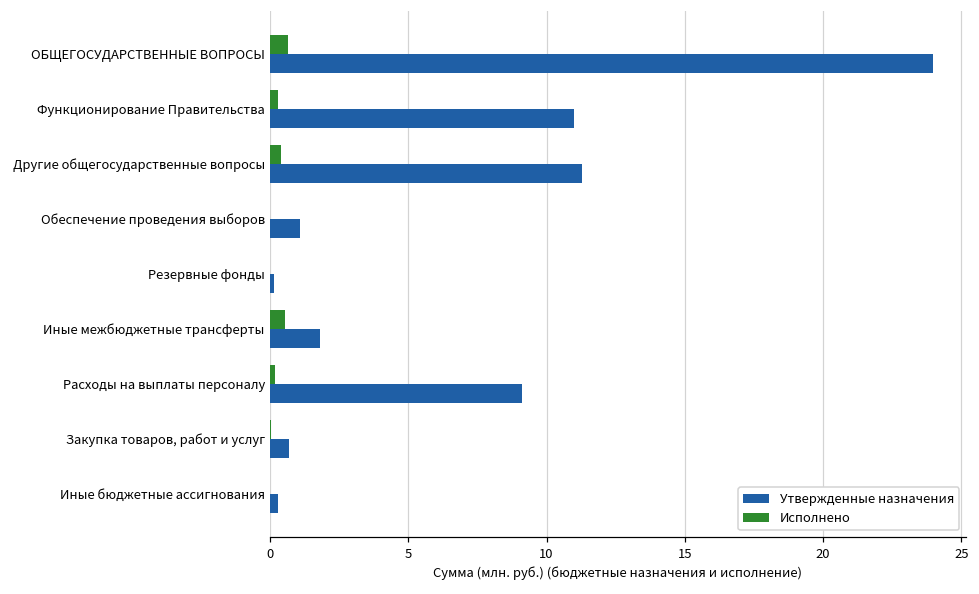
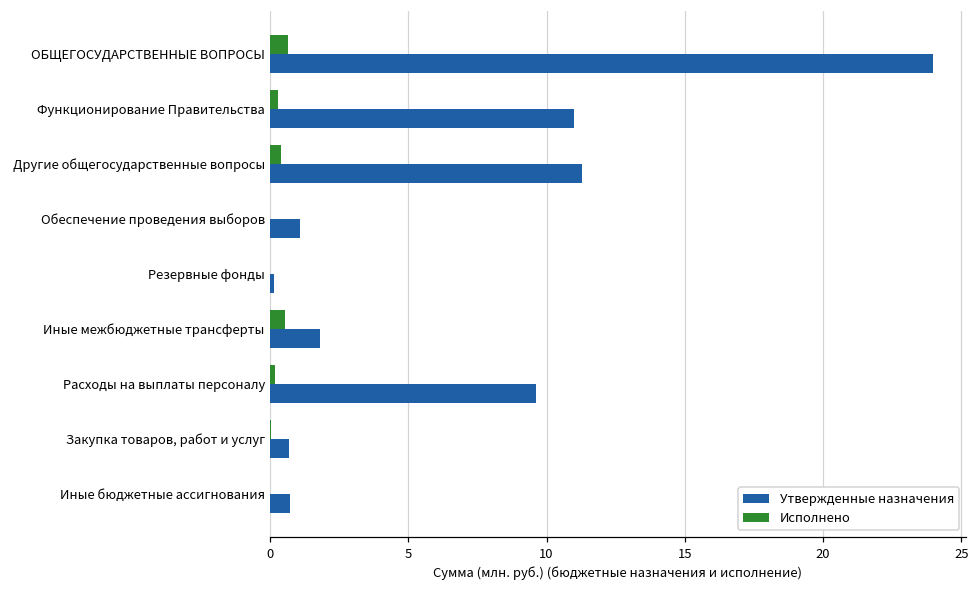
  {
    "Утвержденные назначения": {
      "ОБЩЕГОСУДАРСТВЕННЫЕ ВОПРОСЫ": 24.0,
      "Функционирование Правительства": 11.0,
      "Другие общегосударственные вопросы": 11.3,
      "Обеспечение проведения выборов": 1.1,
      "Резервные фонды": 0.1,
      "Иные межбюджетные трансферты": 1.8,
-     "Расходы на выплаты персоналу": 9.1,
+     "Расходы на выплаты персоналу": 9.6,
      "Закупка товаров, работ и услуг": 0.7,
-     "Иные бюджетные ассигнования": 0.3
+     "Иные бюджетные ассигнования": 0.7
    },
    "Исполнено": {
      "ОБЩЕГОСУДАРСТВЕННЫЕ ВОПРОСЫ": 0.7,
      "Функционирование Правительства": 0.3,
      "Другие общегосударственные вопросы": 0.4,
      "Обеспечение проведения выборов": 0.0,
      "Резервные фонды": 0.0,
      "Иные межбюджетные трансферты": 0.5,
      "Расходы на выплаты персоналу": 0.2,
      "Иные бюджетные ассигнования": 0.0
    }
  }
